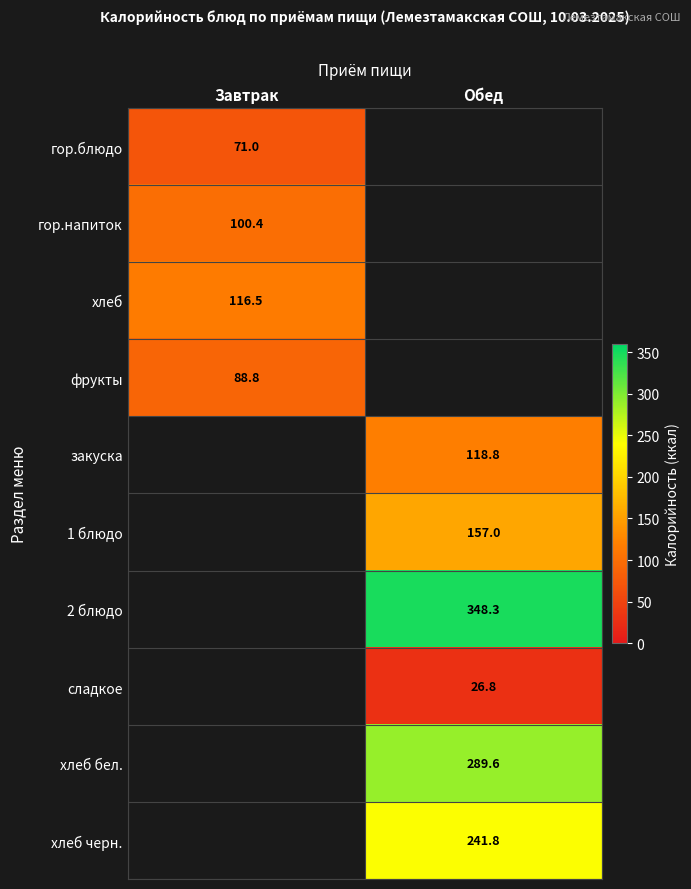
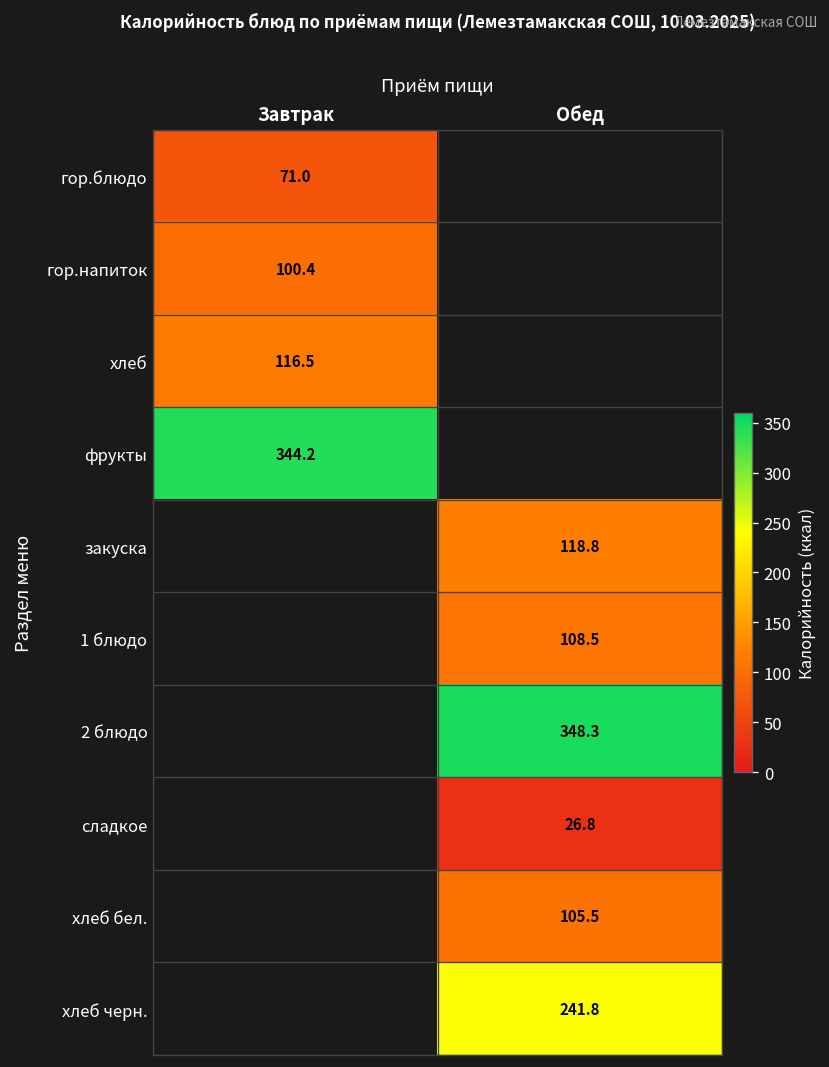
  {
    "гор.блюдо": {
      "Завтрак": 71.0
    },
    "гор.напиток": {
      "Завтрак": 100.4
    },
    "хлеб": {
      "Завтрак": 116.5
    },
    "фрукты": {
-     "Завтрак": 88.8
+     "Завтрак": 344.2
    },
    "закуска": {
      "Обед": 118.8
    },
    "1 блюдо": {
-     "Обед": 157.0
+     "Обед": 108.5
    },
    "2 блюдо": {
      "Обед": 348.3
    },
    "сладкое": {
      "Обед": 26.8
    },
    "хлеб бел.": {
-     "Обед": 289.6
+     "Обед": 105.5
    },
    "хлеб черн.": {
      "Обед": 241.8
    }
  }
